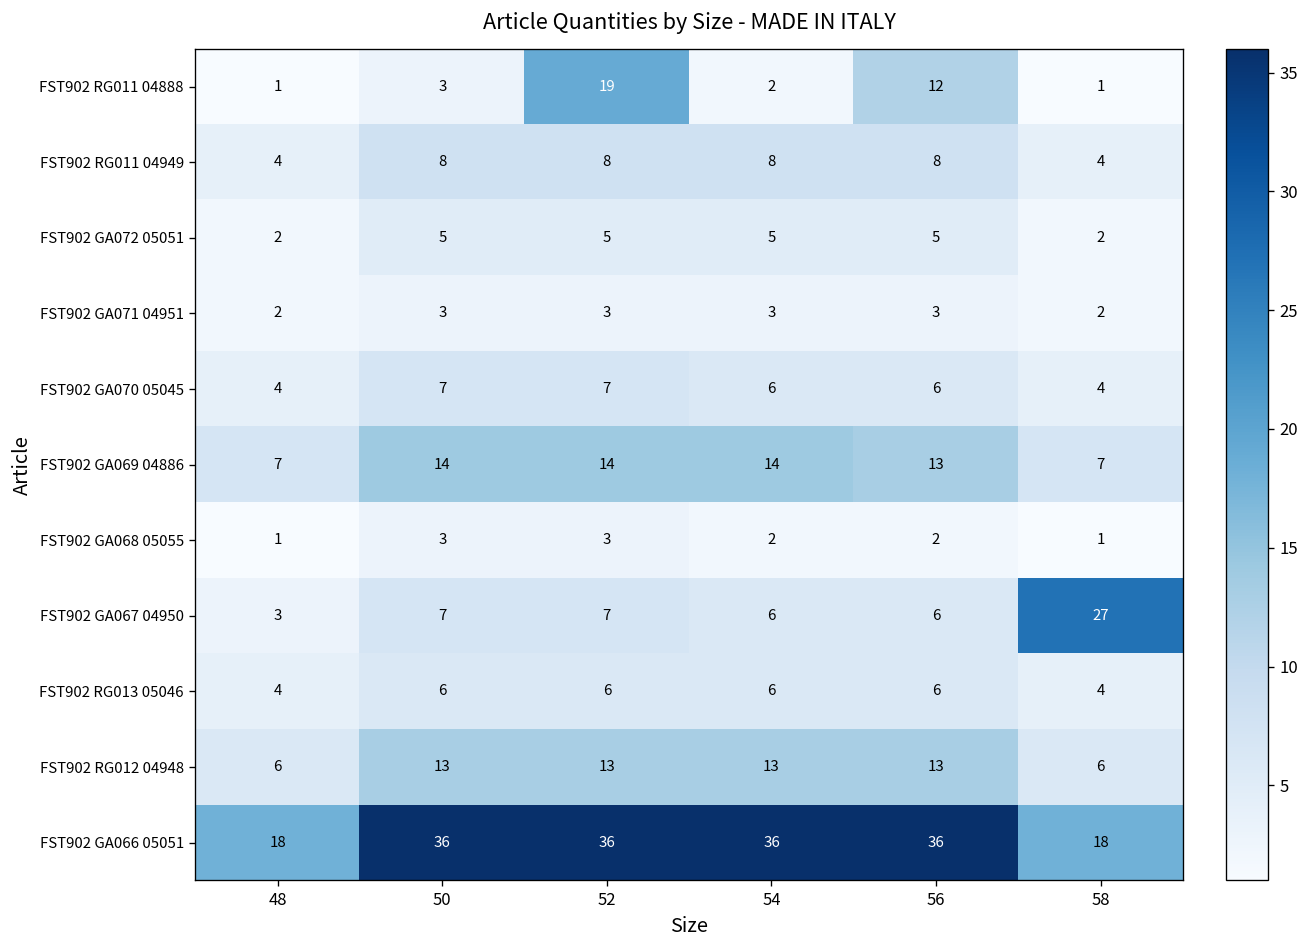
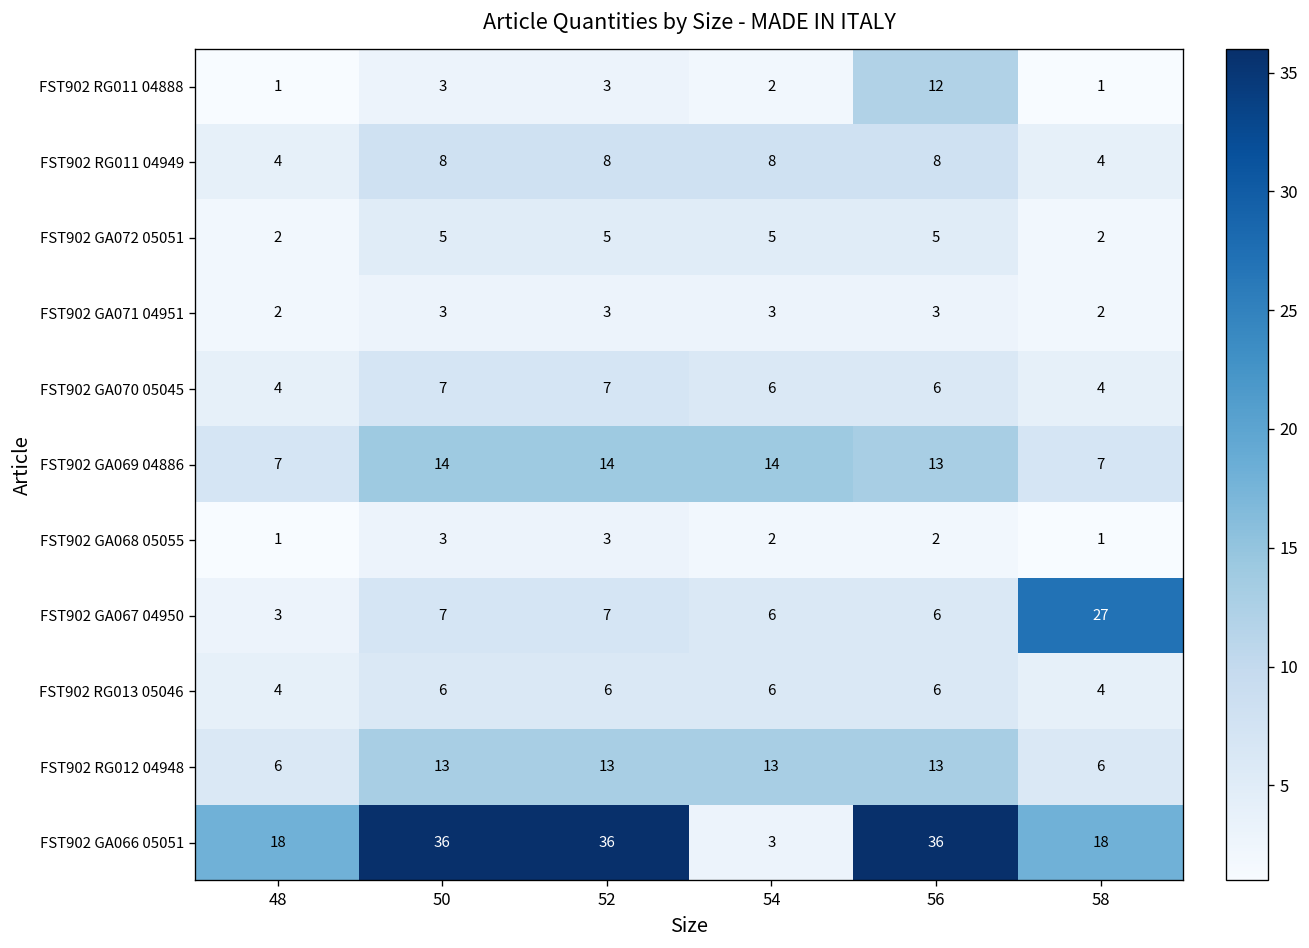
  {
    "FST902 RG011 04888": {
      "48": 1,
      "50": 3,
-     "52": 19,
+     "52": 3,
      "54": 2,
      "56": 12,
      "58": 1
    },
    "FST902 RG011 04949": {
      "48": 4,
      "50": 8,
      "52": 8,
      "54": 8,
      "56": 8,
      "58": 4
    },
    "FST902 GA072 05051": {
      "48": 2,
      "50": 5,
      "52": 5,
      "54": 5,
      "56": 5,
      "58": 2
    },
    "FST902 GA071 04951": {
      "48": 2,
      "50": 3,
      "52": 3,
      "54": 3,
      "56": 3,
      "58": 2
    },
    "FST902 GA070 05045": {
      "48": 4,
      "50": 7,
      "52": 7,
      "54": 6,
      "56": 6,
      "58": 4
    },
    "FST902 GA069 04886": {
      "48": 7,
      "50": 14,
      "52": 14,
      "54": 14,
      "56": 13,
      "58": 7
    },
    "FST902 GA068 05055": {
      "48": 1,
      "50": 3,
      "52": 3,
      "54": 2,
      "56": 2,
      "58": 1
    },
    "FST902 GA067 04950": {
      "48": 3,
      "50": 7,
      "52": 7,
      "54": 6,
      "56": 6,
      "58": 27
    },
    "FST902 RG013 05046": {
      "48": 4,
      "50": 6,
      "52": 6,
      "54": 6,
      "56": 6,
      "58": 4
    },
    "FST902 RG012 04948": {
      "48": 6,
      "50": 13,
      "52": 13,
      "54": 13,
      "56": 13,
      "58": 6
    },
    "FST902 GA066 05051": {
      "48": 18,
      "50": 36,
      "52": 36,
-     "54": 36,
+     "54": 3,
      "56": 36,
      "58": 18
    }
  }
